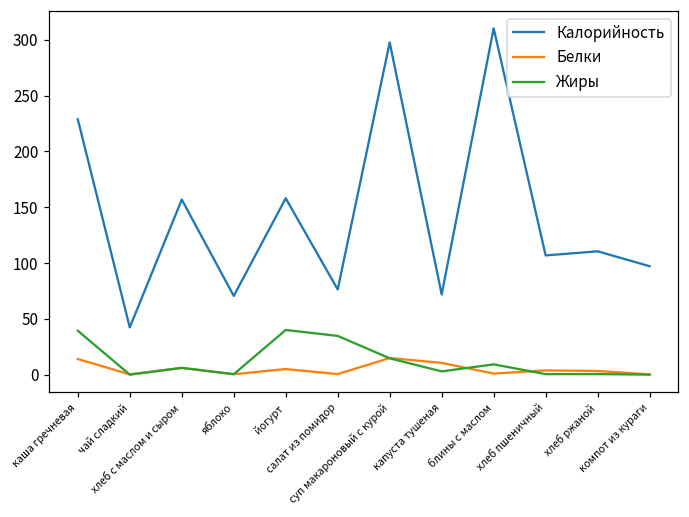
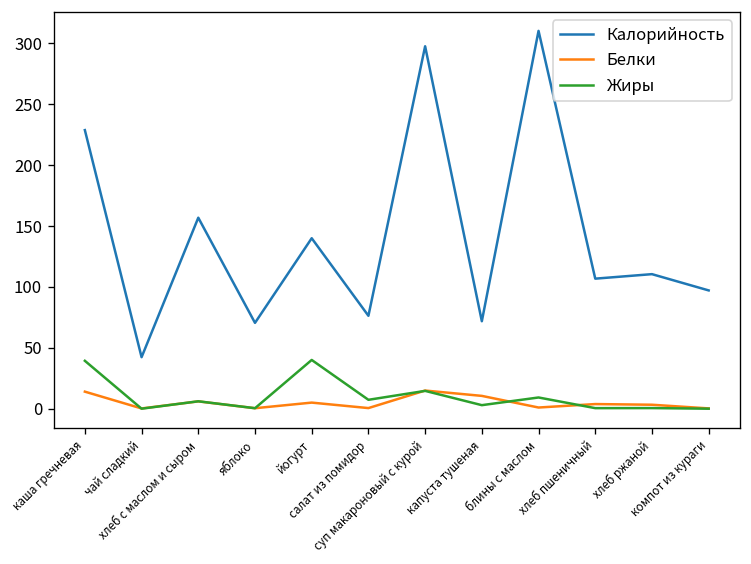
  {
    "Калорийность": {
      "каша гречневая": 229,
      "чай сладкий": 42,
      "хлеб с маслом и сыром": 157,
      "яблоко": 71,
-     "йогурт": 158,
+     "йогурт": 140,
      "салат из помидор": 76,
      "суп макароновый с курой": 298,
      "капуста тушеная": 72,
      "блины с маслом": 310,
      "хлеб пшеничный": 107,
      "хлеб ржаной": 111,
      "компот из кураги": 97
    },
    "Белки": {
      "каша гречневая": 14,
      "йогурт": 5,
      "салат из помидор": 1,
      "капуста тушеная": 11,
      "блины с маслом": 1,
      "хлеб пшеничный": 4,
      "хлеб ржаной": 3
    },
    "Жиры": {
      "каша гречневая": 39,
      "йогурт": 40,
-     "салат из помидор": 35,
+     "салат из помидор": 7,
      "капуста тушеная": 3,
      "блины с маслом": 9,
      "хлеб пшеничный": 0,
      "хлеб ржаной": 1
    }
  }
